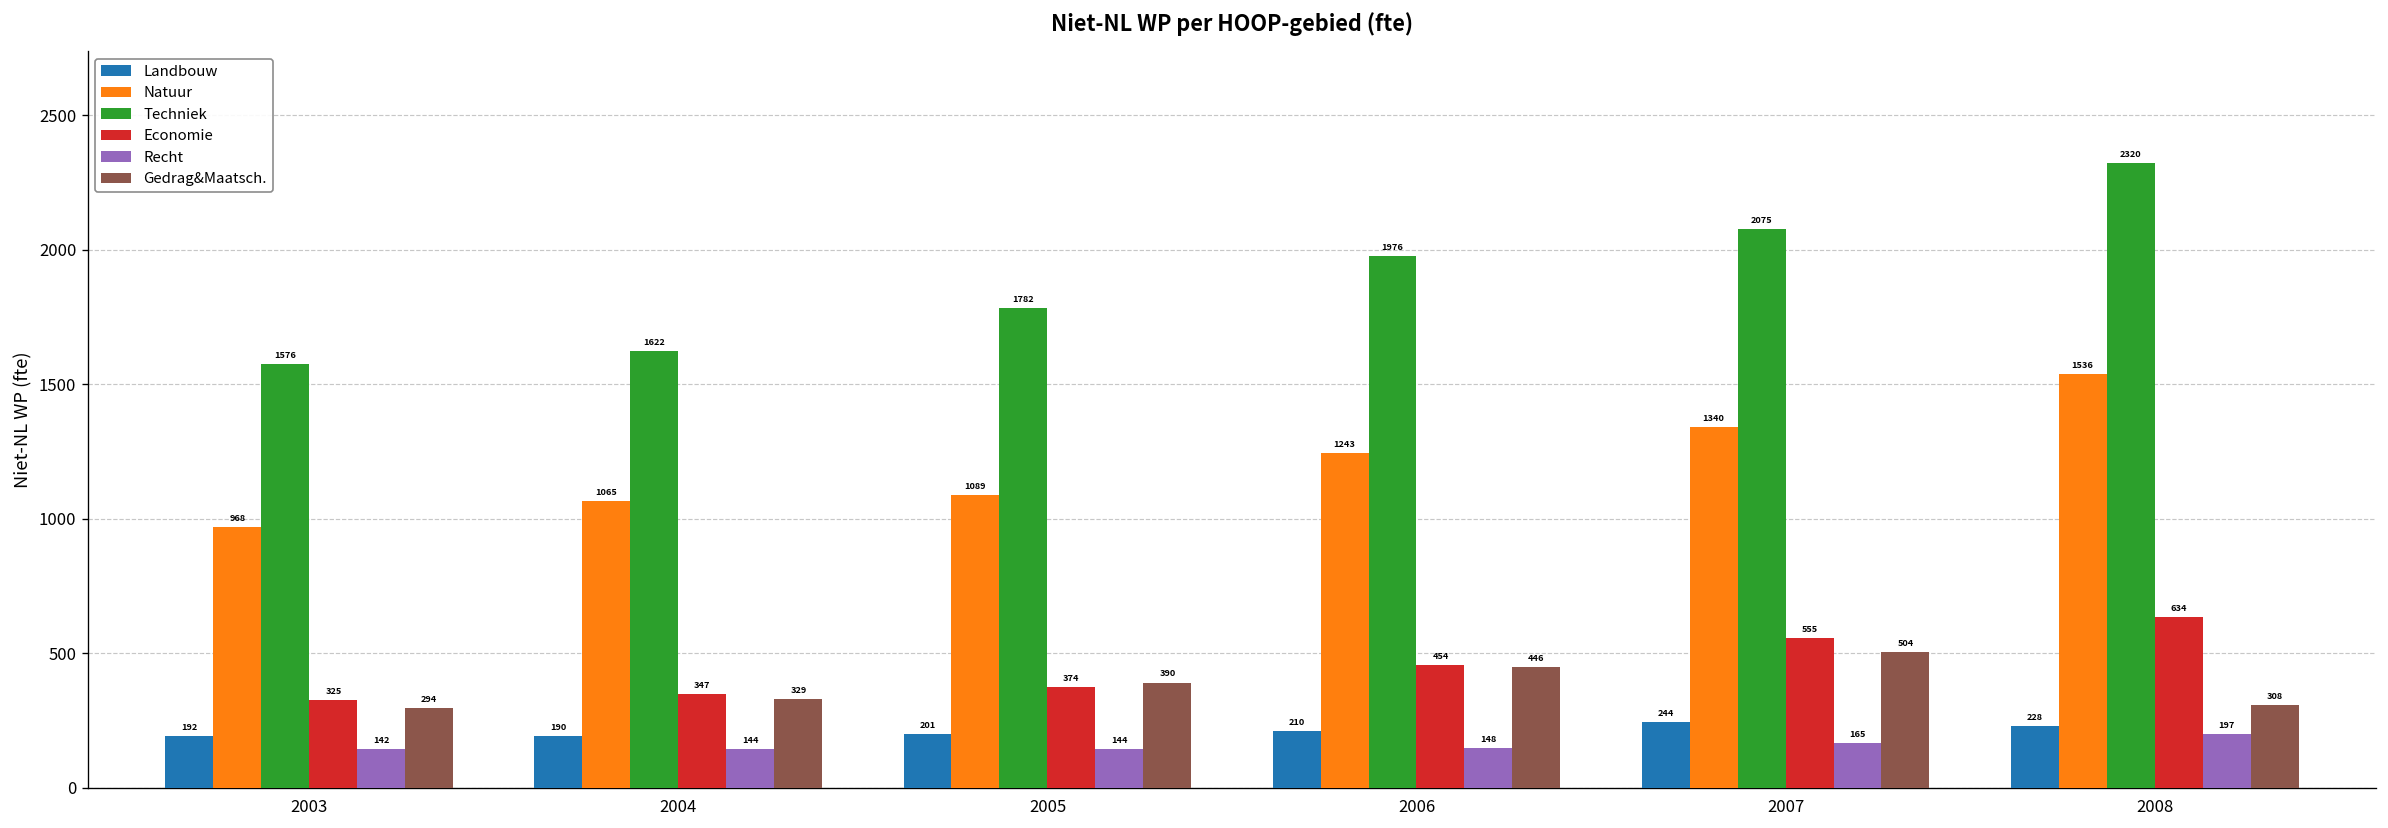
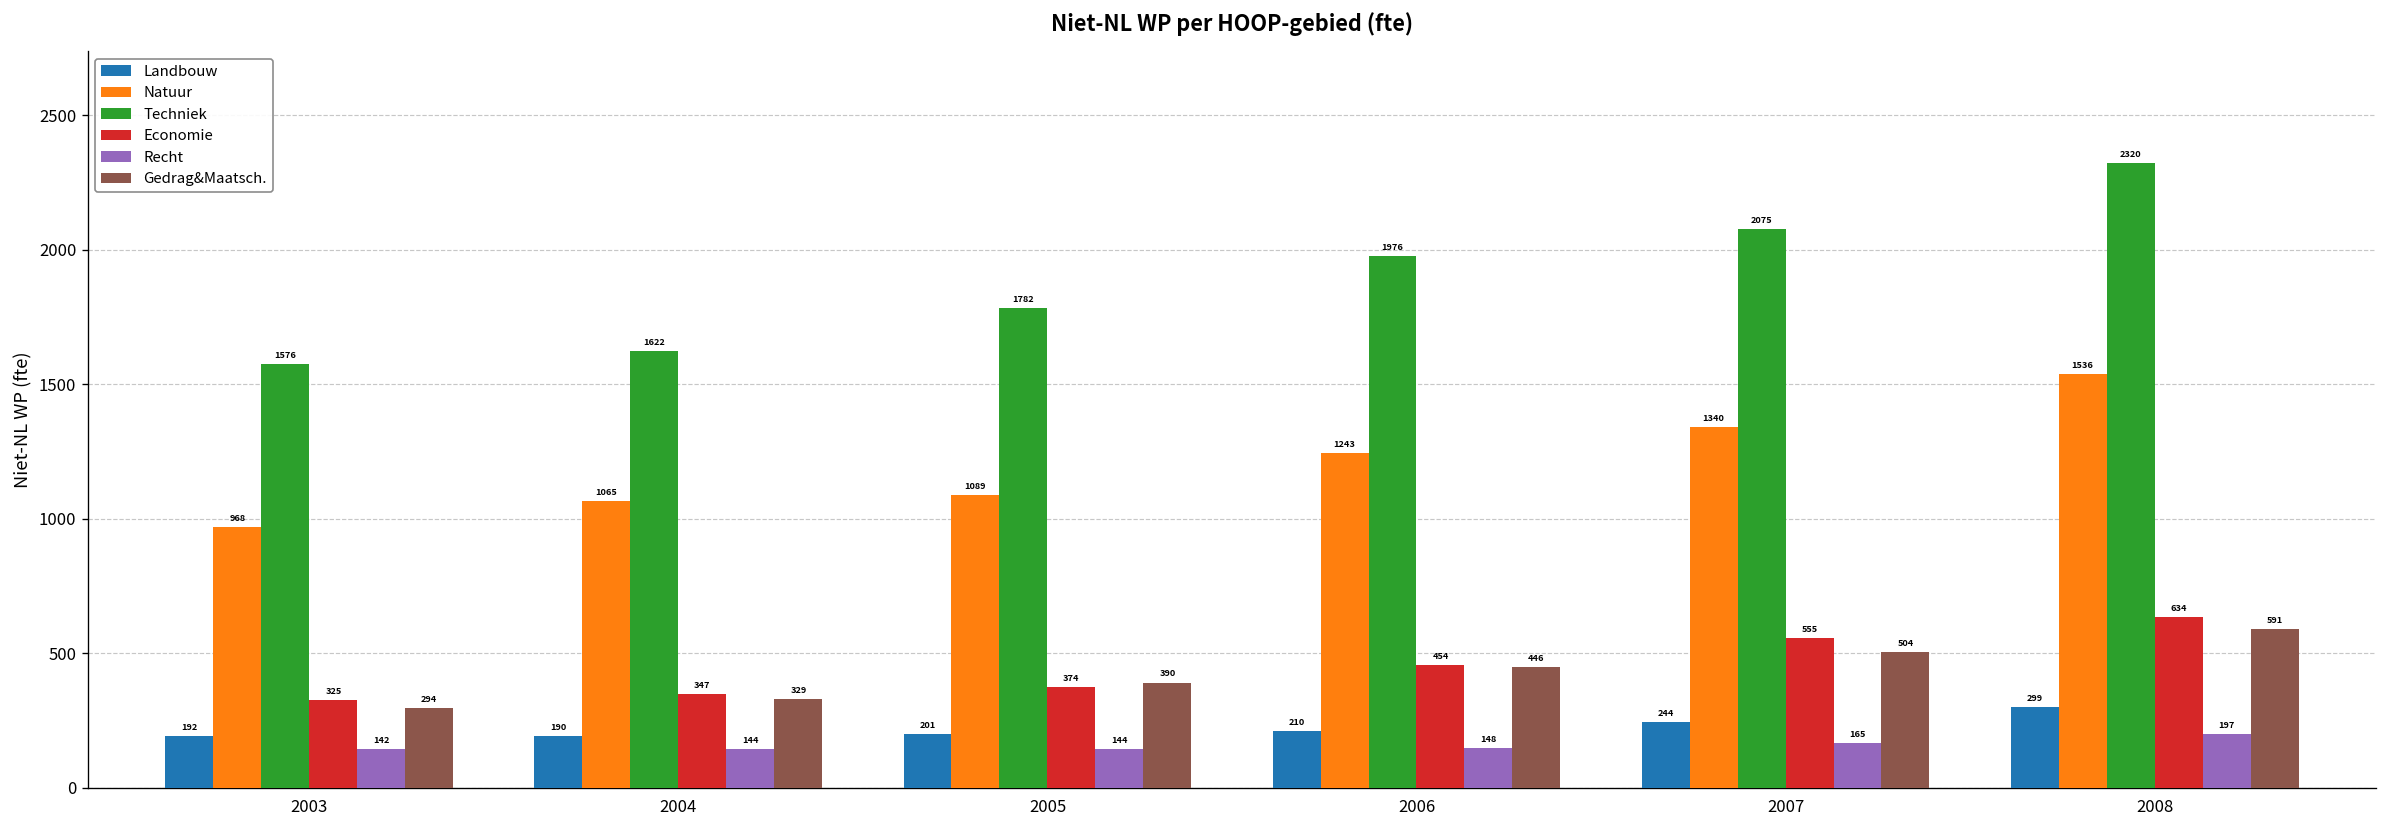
  {
    "Landbouw": {
      "2003": 192,
      "2004": 190,
      "2005": 201,
      "2006": 210,
      "2007": 244,
-     "2008": 228
+     "2008": 299
    },
    "Natuur": {
      "2003": 968,
      "2004": 1065,
      "2005": 1089,
      "2006": 1243,
      "2007": 1340,
      "2008": 1536
    },
    "Techniek": {
      "2003": 1576,
      "2004": 1622,
      "2005": 1782,
      "2006": 1976,
      "2007": 2075,
      "2008": 2320
    },
    "Economie": {
      "2003": 325,
      "2004": 347,
      "2005": 374,
      "2006": 454,
      "2007": 555,
      "2008": 634
    },
    "Recht": {
      "2003": 142,
      "2004": 144,
      "2005": 144,
      "2006": 148,
      "2007": 165,
      "2008": 197
    },
    "Gedrag&Maatsch.": {
      "2003": 294,
      "2004": 329,
      "2005": 390,
      "2006": 446,
      "2007": 504,
-     "2008": 308
+     "2008": 591
    }
  }
